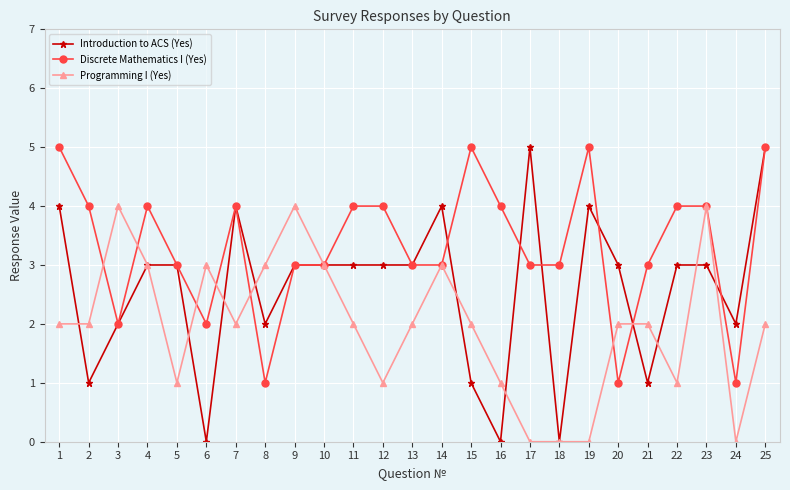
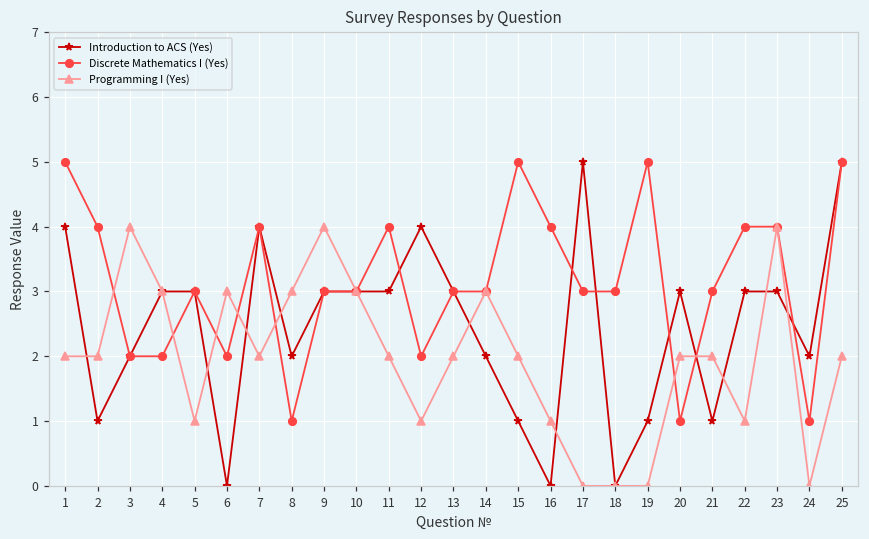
  {
    "Introduction to ACS (Yes)": {
      "1": 4,
      "2": 1,
      "6": 0,
      "8": 2,
      "11": 3,
-     "12": 3,
-     "14": 4,
+     "12": 4,
+     "14": 2,
      "15": 1,
      "16": 0,
      "17": 5,
-     "19": 4,
+     "19": 1,
      "20": 3,
      "21": 1,
      "22": 3,
      "23": 3,
      "24": 2
    },
    "Discrete Mathematics I (Yes)": {
      "1": 5,
      "2": 4,
-     "4": 4,
+     "4": 2,
      "6": 2,
      "8": 1,
      "11": 4,
-     "12": 4,
+     "12": 2,
      "15": 5,
      "16": 4,
      "17": 3,
      "18": 3,
      "19": 5,
      "20": 1,
      "21": 3,
      "22": 4,
      "24": 1
    },
    "Programming I (Yes)": {
      "1": 2,
      "2": 2,
      "3": 4,
      "5": 1,
      "6": 3,
      "7": 2,
      "8": 3,
      "9": 4,
      "11": 2,
      "12": 1,
      "13": 2,
      "15": 2,
      "16": 1,
      "17": 0,
      "19": 0,
      "20": 2,
      "21": 2,
      "22": 1,
      "24": 0,
      "25": 2
    }
  }
